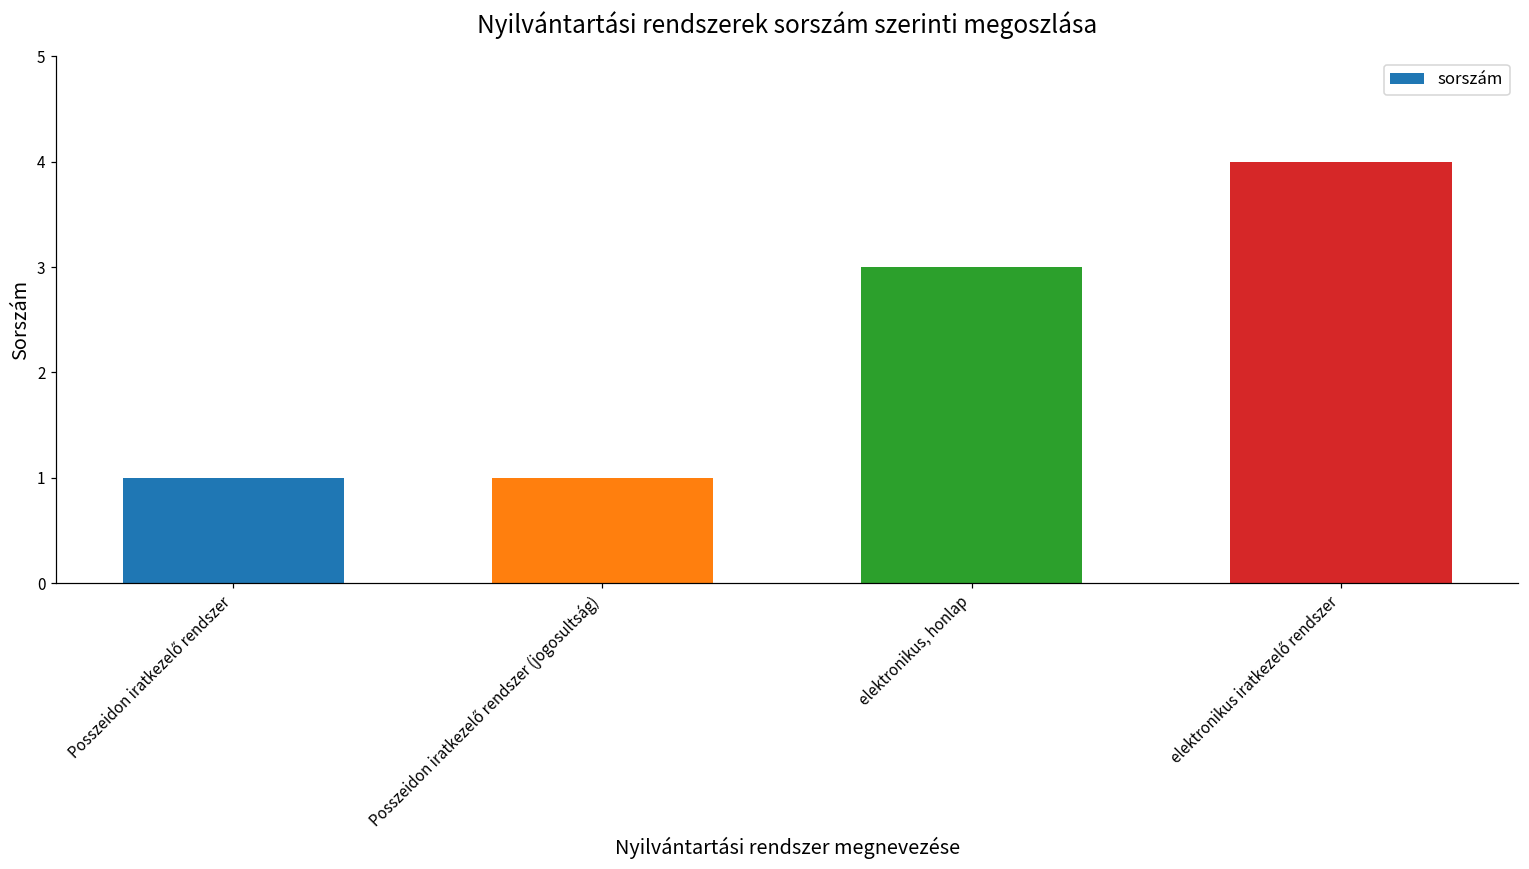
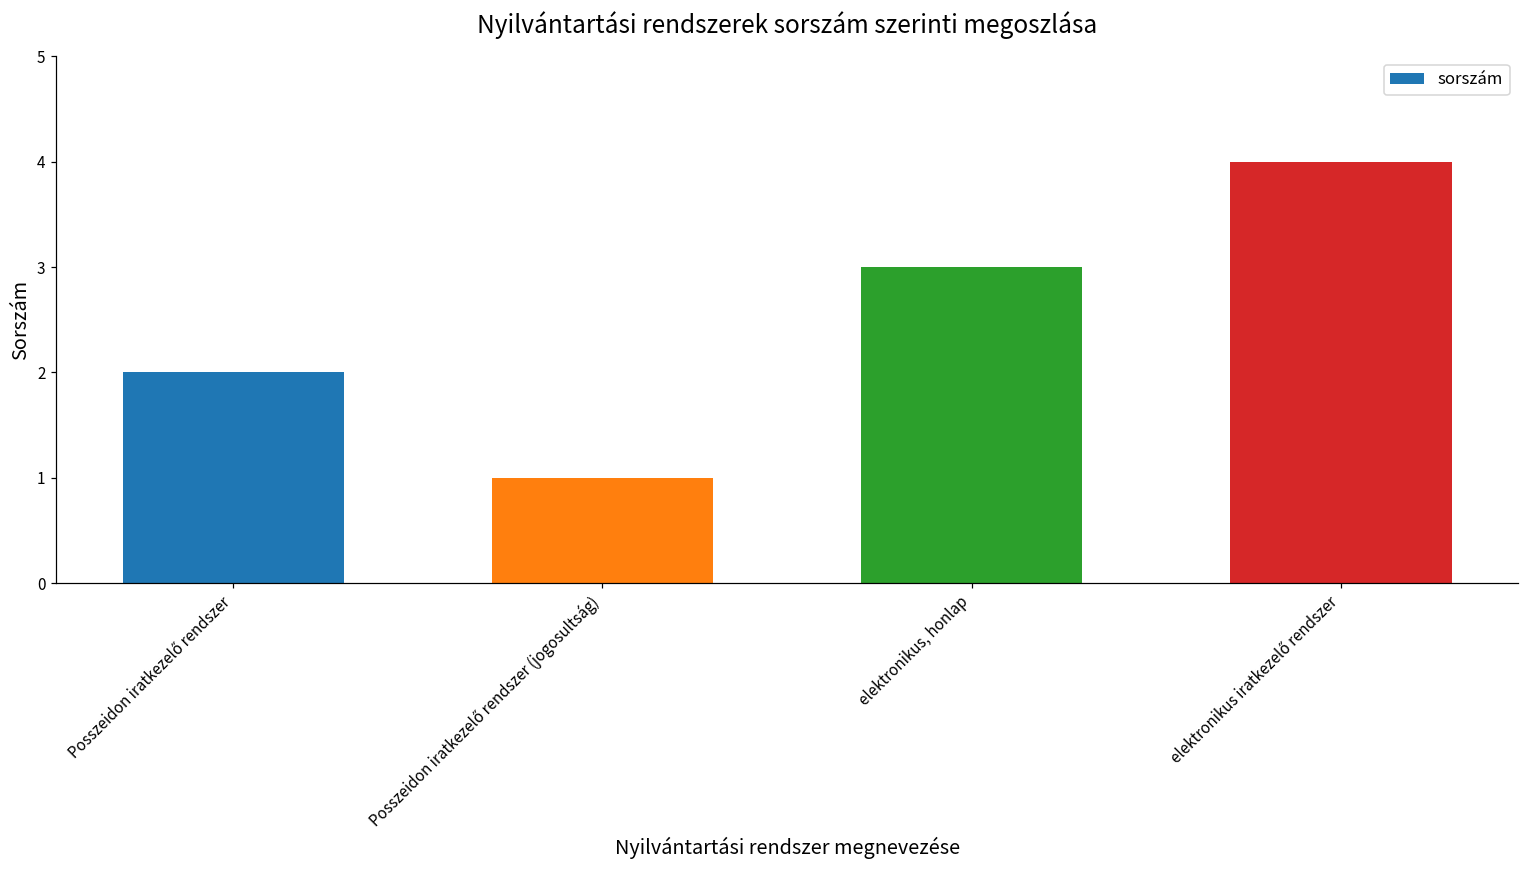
  {
-   "Posszeidon iratkezelő rendszer": 1,
+   "Posszeidon iratkezelő rendszer": 2,
    "Posszeidon iratkezelő rendszer (jogosultság)": 1,
    "elektronikus, honlap": 3,
    "elektronikus iratkezelő rendszer": 4
  }
